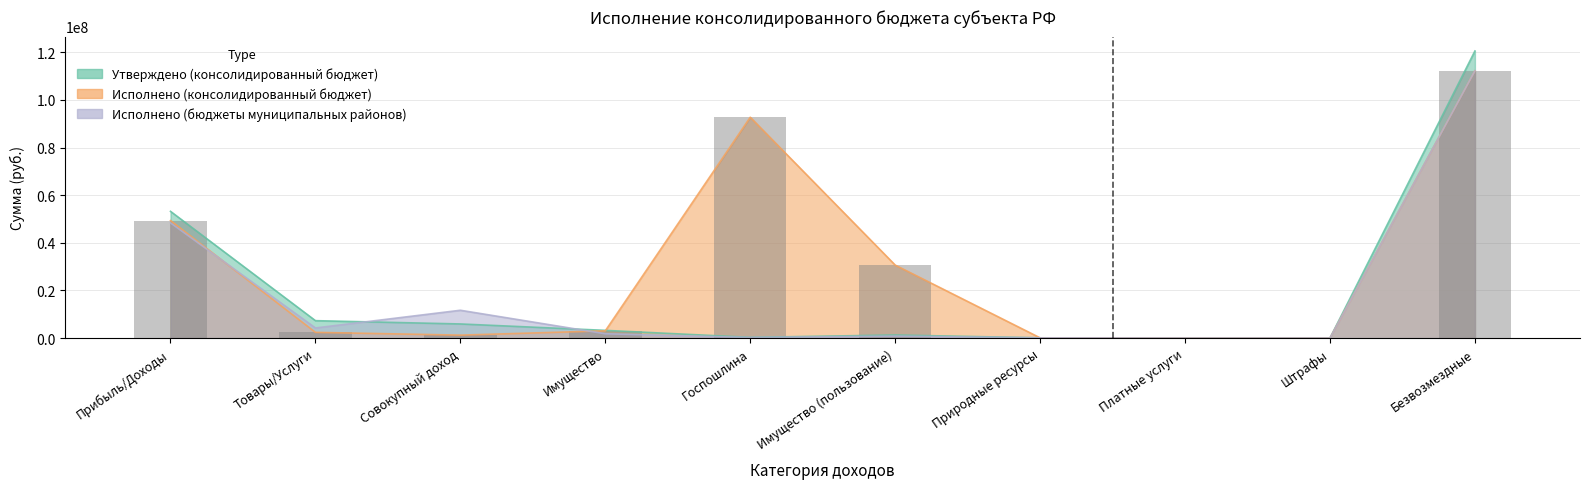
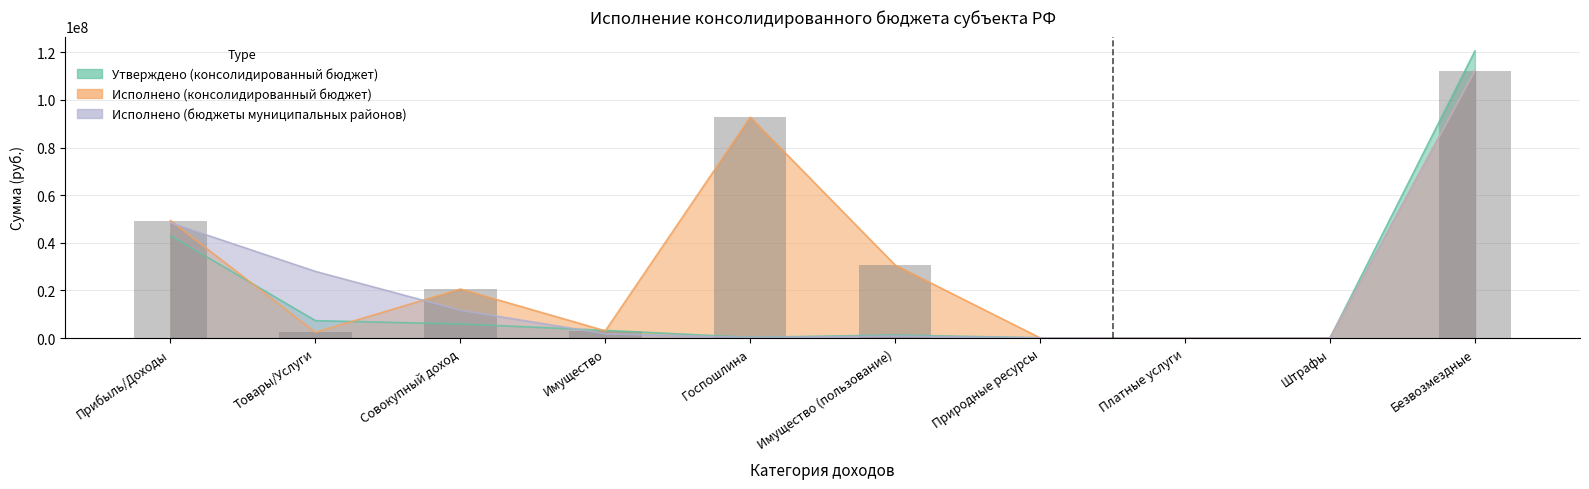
  {
    "Утверждено (консолидированный бюджет)": {
-     "Прибыль/Доходы": 53000000,
+     "Прибыль/Доходы": 43000000,
      "Товары/Услуги": 7000000,
      "Совокупный доход": 6000000,
      "Безвозмездные": 121000000
    },
    "Исполнено (консолидированный бюджет)": {
      "Прибыль/Доходы": 49000000,
      "Товары/Услуги": 2000000,
-     "Совокупный доход": 1000000,
+     "Совокупный доход": 21000000,
      "Имущество": 3000000,
      "Госпошлина": 93000000,
      "Имущество (пользование)": 31000000,
      "Платные услуги": 0,
      "Штрафы": 0,
      "Безвозмездные": 112000000
    },
    "Исполнено (бюджеты муниципальных районов)": {
-     "Товары/Услуги": 4000000,
+     "Товары/Услуги": 28000000,
      "Совокупный доход": 12000000,
      "Имущество": 2000000
    }
  }
